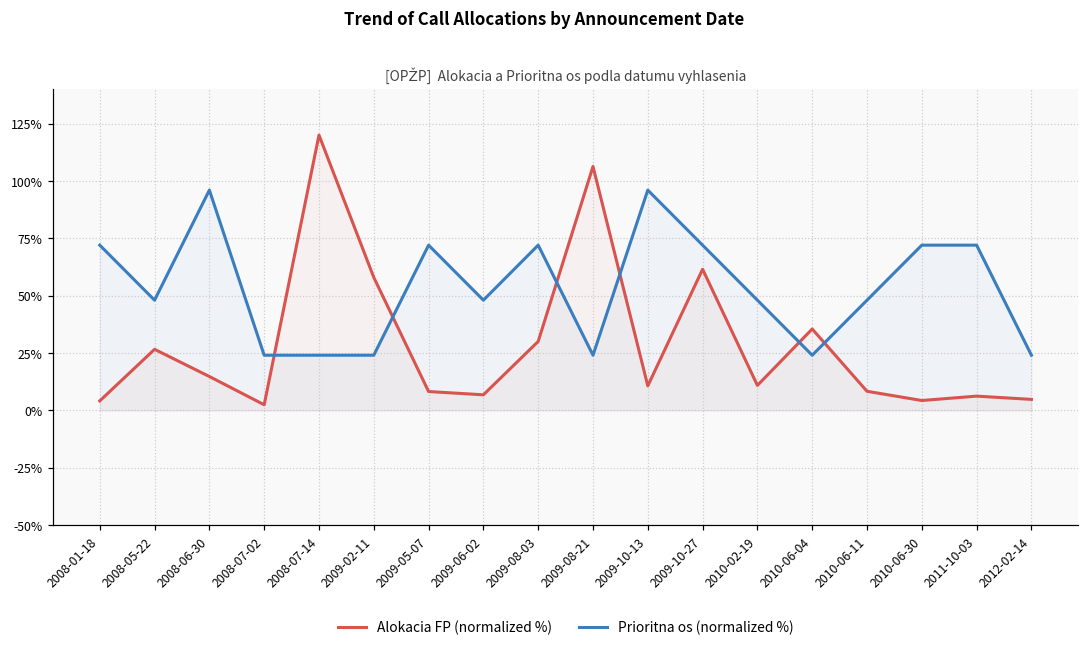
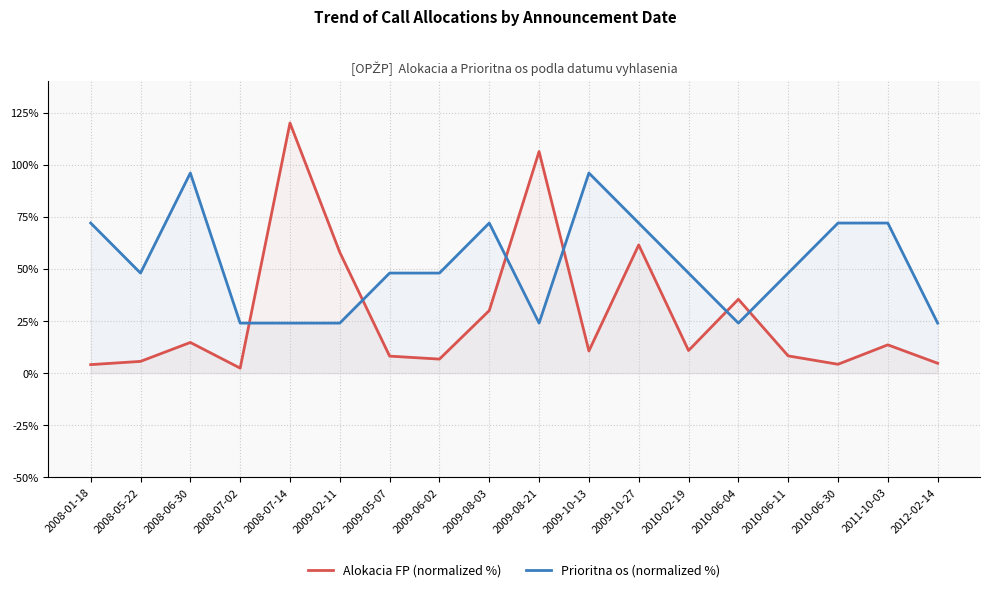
  {
    "Alokacia FP (normalized %)": {
      "2008-01-18": "4%",
-     "2008-05-22": "27%",
+     "2008-05-22": "6%",
      "2008-06-30": "15%",
      "2008-07-02": "2%",
      "2008-07-14": "120%",
      "2009-02-11": "58%",
      "2009-05-07": "8%",
      "2009-06-02": "7%",
      "2009-08-03": "30%",
      "2009-08-21": "106%",
      "2009-10-13": "11%",
      "2009-10-27": "61%",
      "2010-02-19": "11%",
      "2010-06-04": "35%",
      "2010-06-11": "8%",
      "2010-06-30": "4%",
-     "2011-10-03": "6%",
+     "2011-10-03": "14%",
      "2012-02-14": "5%"
    },
    "Prioritna os (normalized %)": {
      "2008-01-18": "72%",
      "2008-05-22": "48%",
      "2008-06-30": "96%",
      "2008-07-02": "24%",
      "2008-07-14": "24%",
      "2009-02-11": "24%",
-     "2009-05-07": "72%",
+     "2009-05-07": "48%",
      "2009-06-02": "48%",
      "2009-08-03": "72%",
      "2009-08-21": "24%",
      "2009-10-13": "96%",
      "2009-10-27": "72%",
      "2010-02-19": "48%",
      "2010-06-04": "24%",
      "2010-06-11": "48%",
      "2010-06-30": "72%",
      "2011-10-03": "72%",
      "2012-02-14": "24%"
    }
  }
